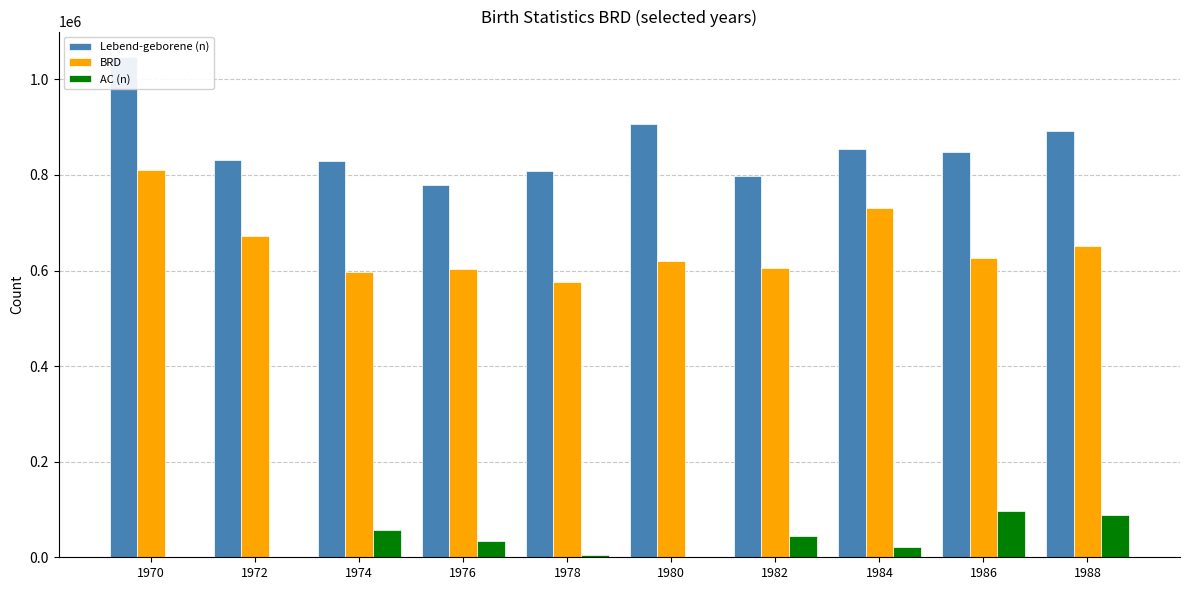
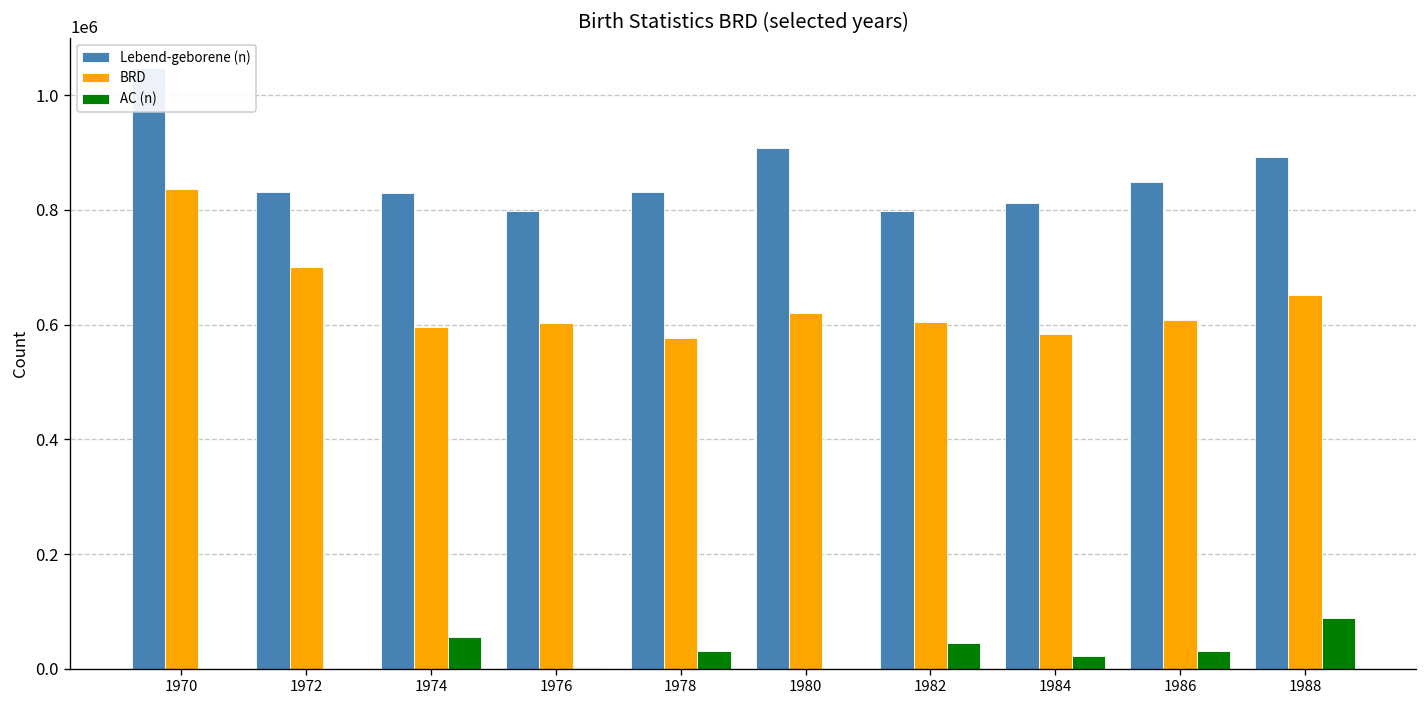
  {
    "Lebend-geborene (n)": {
      "1972": 830000,
      "1974": 830000,
-     "1976": 780000,
-     "1978": 810000,
+     "1976": 800000,
+     "1978": 830000,
      "1980": 910000,
      "1982": 800000,
-     "1984": 850000,
+     "1984": 810000,
      "1986": 850000,
      "1988": 890000
    },
    "BRD": {
-     "1970": 810000,
-     "1972": 670000,
+     "1970": 840000,
+     "1972": 700000,
      "1974": 600000,
      "1976": 600000,
      "1978": 580000,
      "1980": 620000,
      "1982": 600000,
-     "1984": 730000,
-     "1986": 630000,
+     "1984": 580000,
+     "1986": 610000,
      "1988": 650000
    },
    "AC (n)": {
      "1974": 60000,
-     "1976": 30000,
-     "1978": 0,
+     "1976": 0,
+     "1978": 30000,
      "1980": 0,
      "1982": 50000,
      "1984": 20000,
-     "1986": 100000,
+     "1986": 30000,
      "1988": 90000
    }
  }
